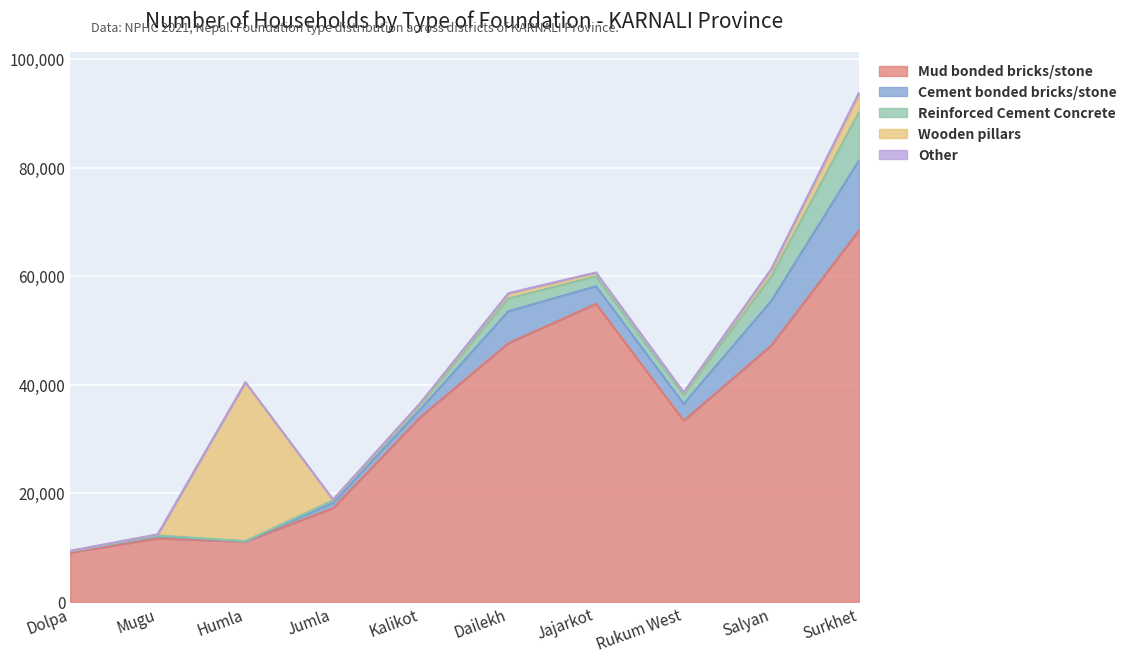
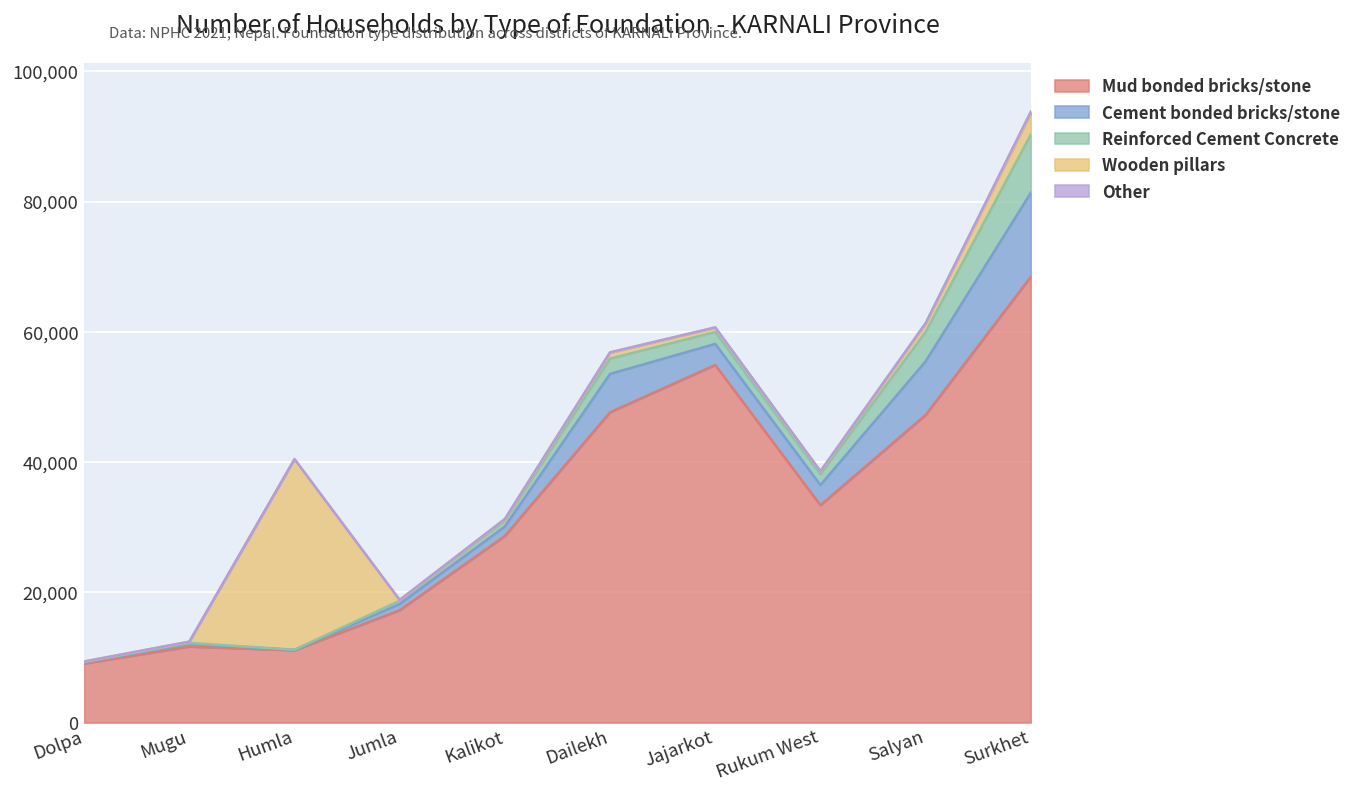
  {
    "Mud bonded bricks/stone": {
      "Jumla": "17,000",
-     "Kalikot": "34,000",
+     "Kalikot": "29,000",
      "Dailekh": "48,000",
      "Jajarkot": "55,000",
      "Rukum West": "33,000",
      "Salyan": "47,000",
      "Surkhet": "68,000"
    }
  }
